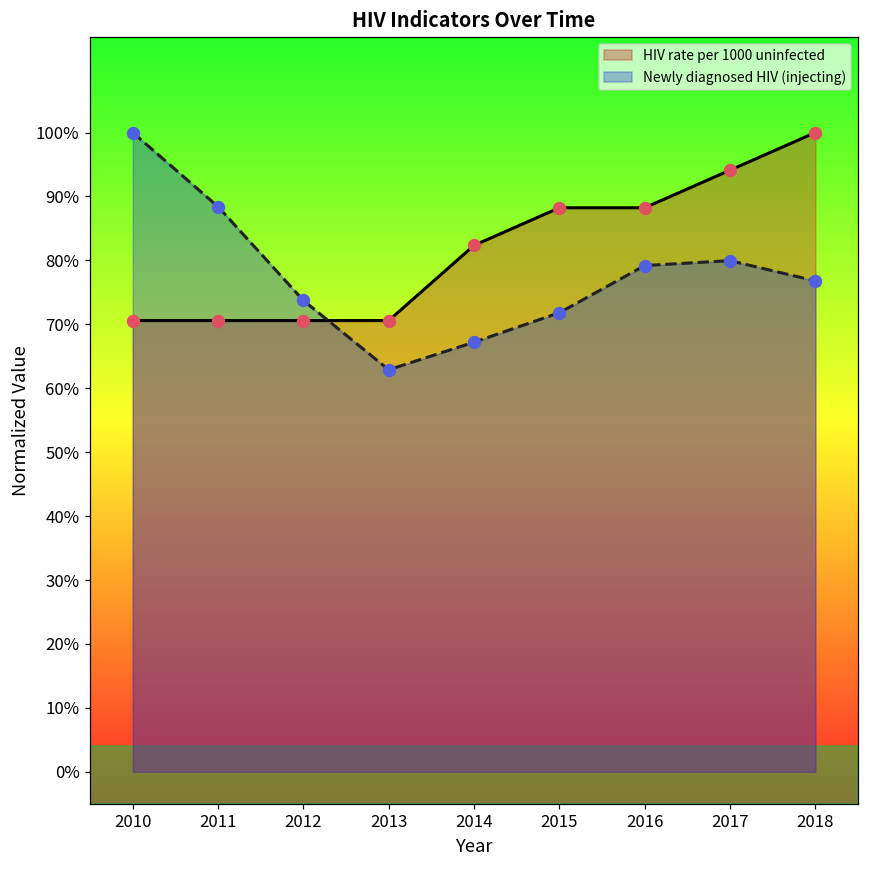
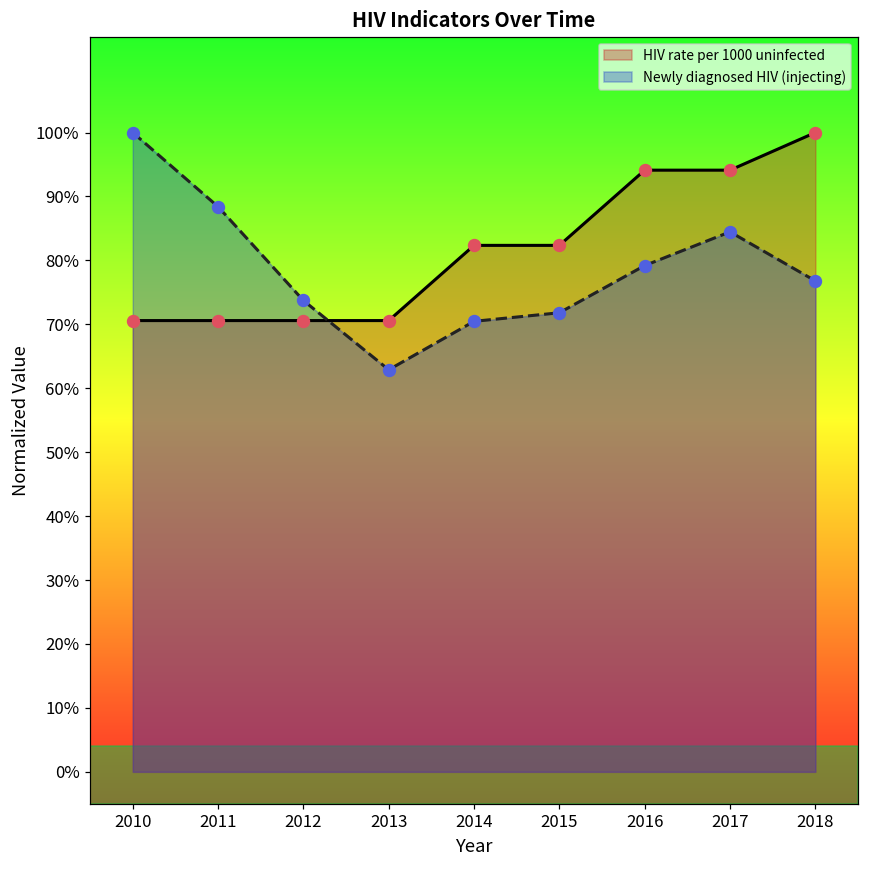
  {
    "HIV rate per 1000 uninfected": {
      "2010": "71%",
      "2011": "71%",
      "2012": "71%",
      "2013": "71%",
      "2014": "82%",
-     "2015": "88%",
-     "2016": "88%",
+     "2015": "82%",
+     "2016": "94%",
      "2017": "94%",
      "2018": "100%"
    },
    "Newly diagnosed HIV (injecting)": {
      "2010": "100%",
      "2011": "88%",
      "2012": "74%",
      "2013": "63%",
-     "2014": "67%",
+     "2014": "70%",
      "2015": "72%",
      "2016": "79%",
-     "2017": "80%",
+     "2017": "84%",
      "2018": "77%"
    }
  }
